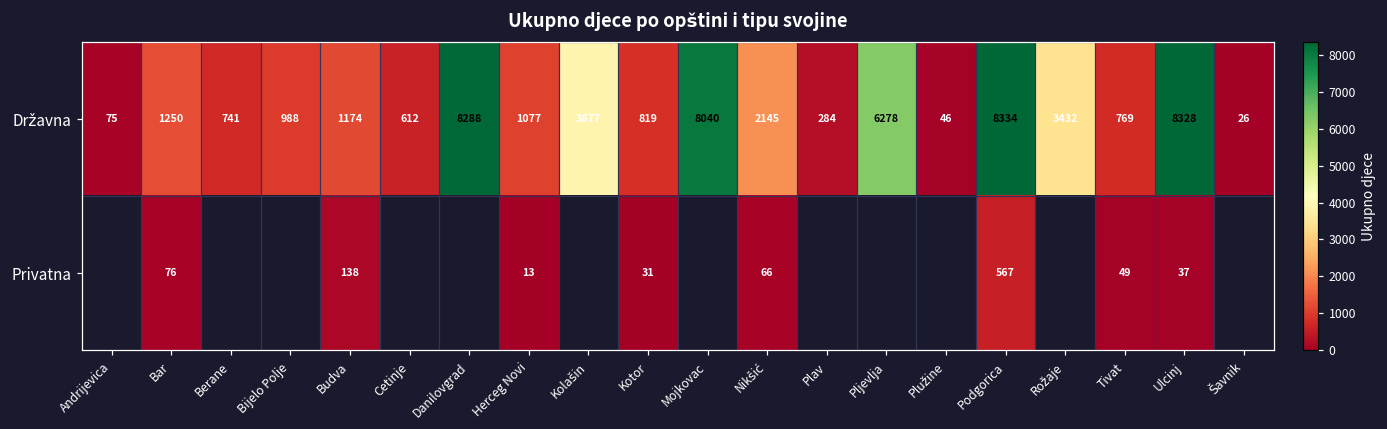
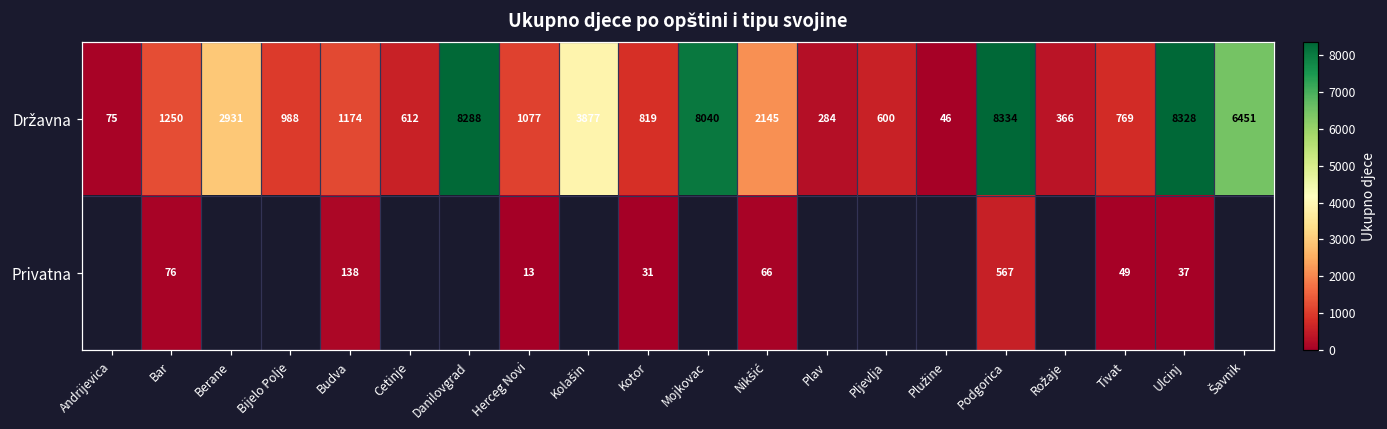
  {
    "Državna": {
      "Andrijevica": 75,
      "Bar": 1250,
-     "Berane": 741,
+     "Berane": 2931,
      "Bijelo Polje": 988,
      "Budva": 1174,
      "Cetinje": 612,
      "Danilovgrad": 8288,
      "Herceg Novi": 1077,
      "Kolašin": 3877,
      "Kotor": 819,
      "Mojkovac": 8040,
      "Nikšić": 2145,
      "Plav": 284,
-     "Pljevlja": 6278,
+     "Pljevlja": 600,
      "Plužine": 46,
      "Podgorica": 8334,
-     "Rožaje": 3432,
+     "Rožaje": 366,
      "Tivat": 769,
      "Ulcinj": 8328,
-     "Šavnik": 26
+     "Šavnik": 6451
    },
    "Privatna": {
      "Bar": 76,
      "Budva": 138,
      "Herceg Novi": 13,
      "Kotor": 31,
      "Nikšić": 66,
      "Podgorica": 567,
      "Tivat": 49,
      "Ulcinj": 37
    }
  }
